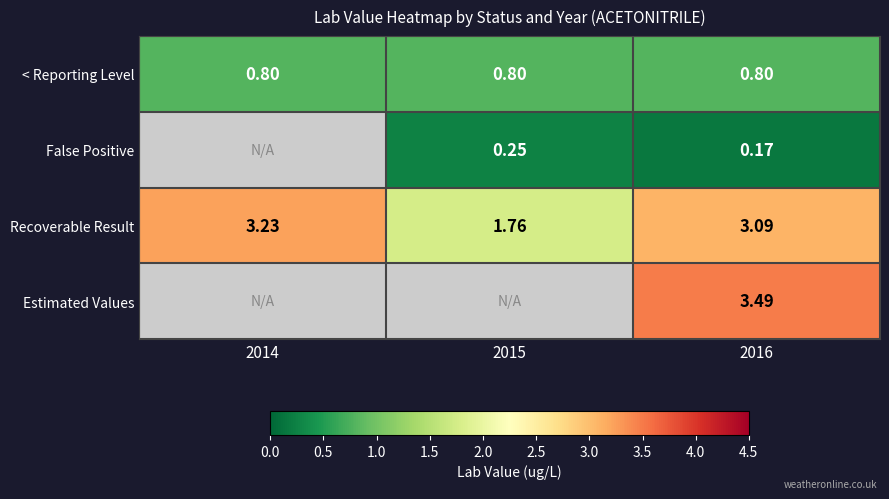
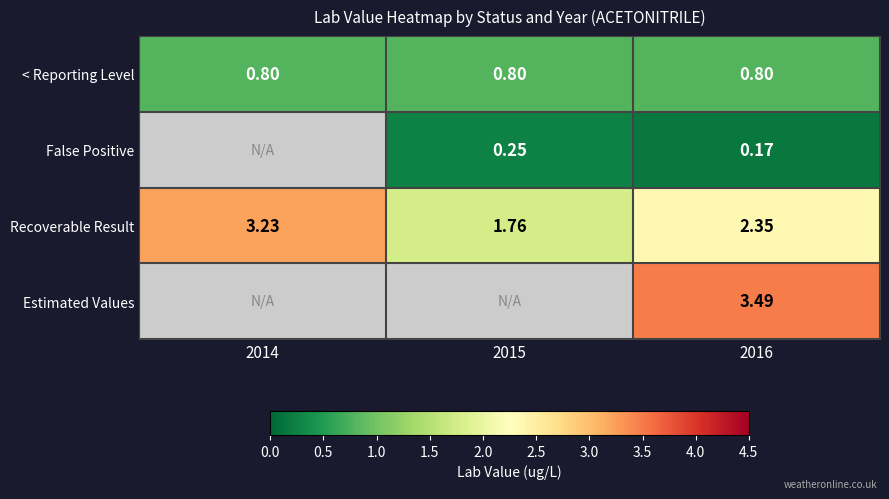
  {
    "< Reporting Level": {
      "2014": 0.80,
      "2015": 0.80,
      "2016": 0.80
    },
    "False Positive": {
      "2015": 0.25,
      "2016": 0.17
    },
    "Recoverable Result": {
      "2014": 3.23,
      "2015": 1.76,
-     "2016": 3.09
+     "2016": 2.35
    },
    "Estimated Values": {
      "2016": 3.49
    }
  }
